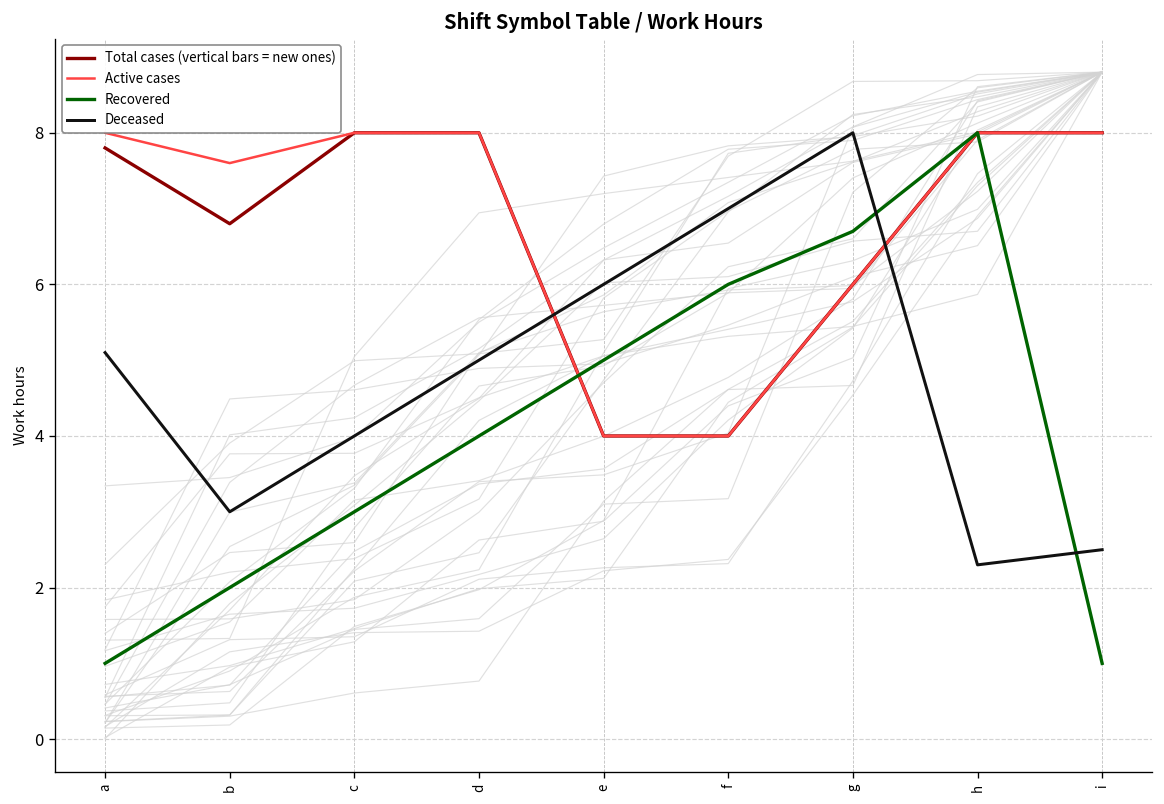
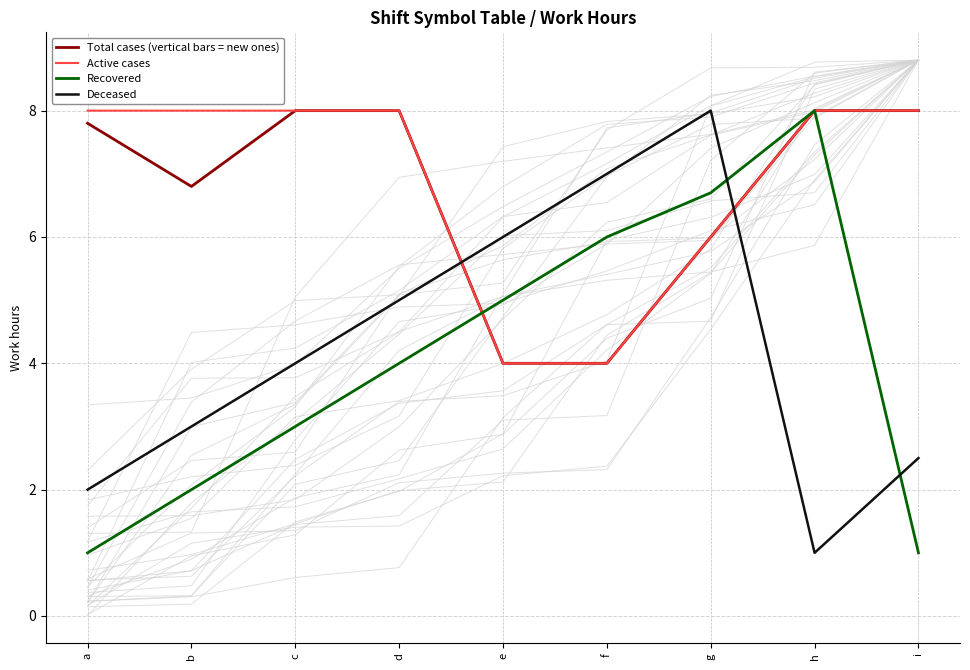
  {
    "Total cases (vertical bars = new ones)": {
      "a": 7.8,
      "b": 6.8
    },
    "Active cases": {
      "a": 8.0,
-     "b": 7.6
+     "b": 8.0
    },
    "Recovered": {
      "b": 2.0,
      "c": 3.0,
      "d": 4.0,
      "e": 5.0,
      "f": 6.0,
      "g": 6.7,
      "i": 1.0
    },
    "Deceased": {
-     "a": 5.1,
+     "a": 2.0,
      "d": 5.0,
-     "h": 2.3,
+     "h": 1.0,
      "i": 2.5
    }
  }
